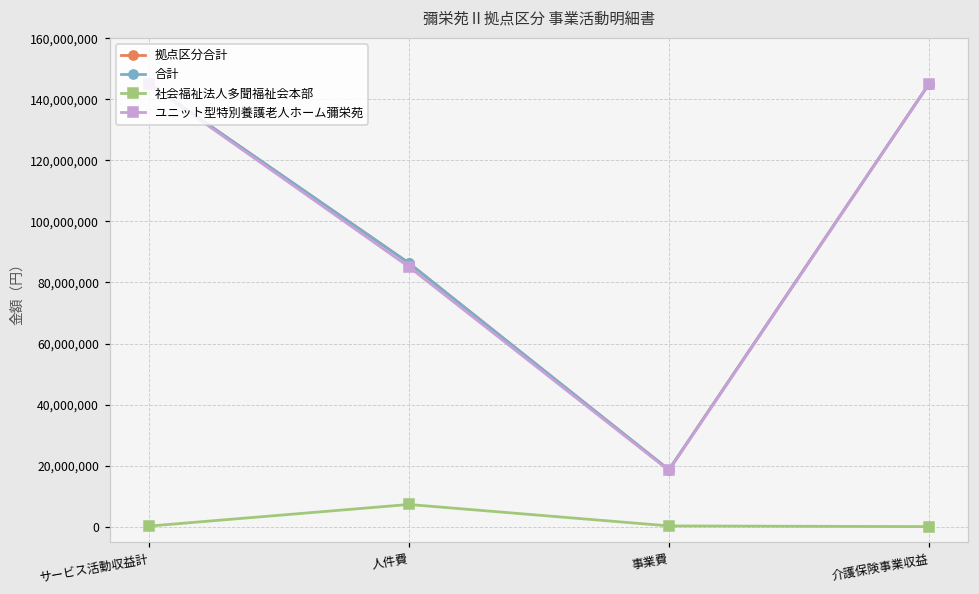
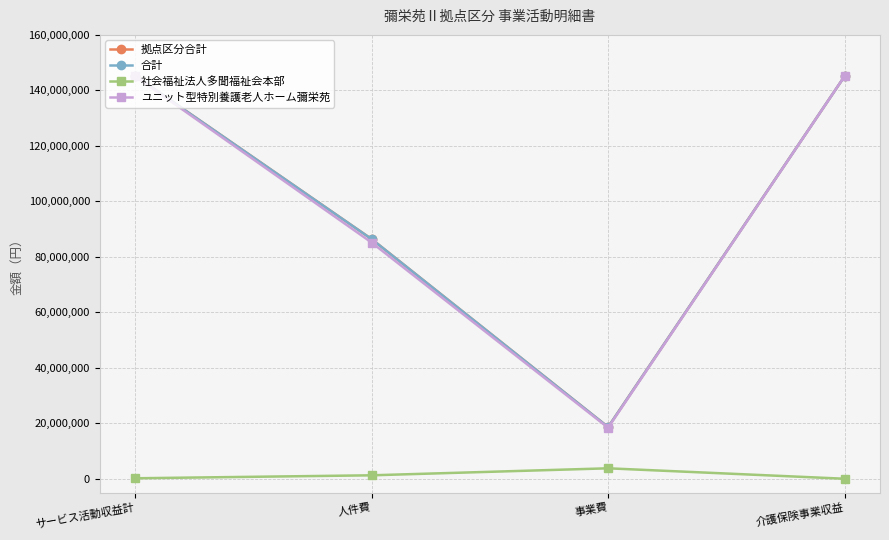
  {
    "合計": {
      "人件費": "86,000,000"
    },
    "社会福祉法人多聞福祉会本部": {
      "サービス活動収益計": "0",
-     "人件費": "7,000,000",
-     "事業費": "0",
+     "人件費": "1,000,000",
+     "事業費": "4,000,000",
      "介護保険事業収益": "0"
    },
    "ユニット型特別養護老人ホーム彌栄苑": {
      "人件費": "85,000,000"
    }
  }
